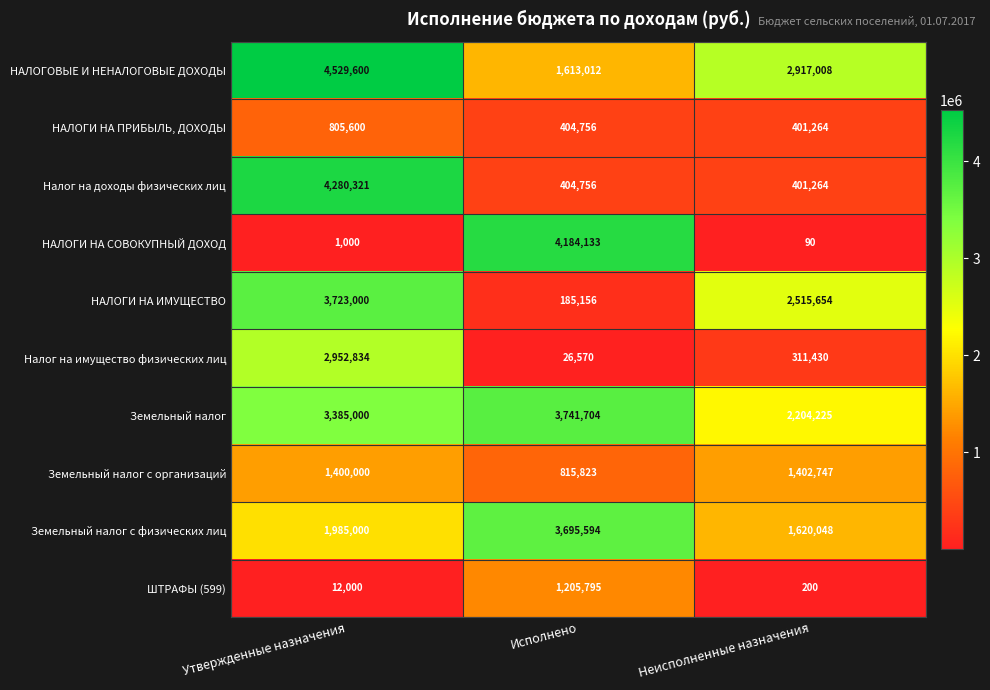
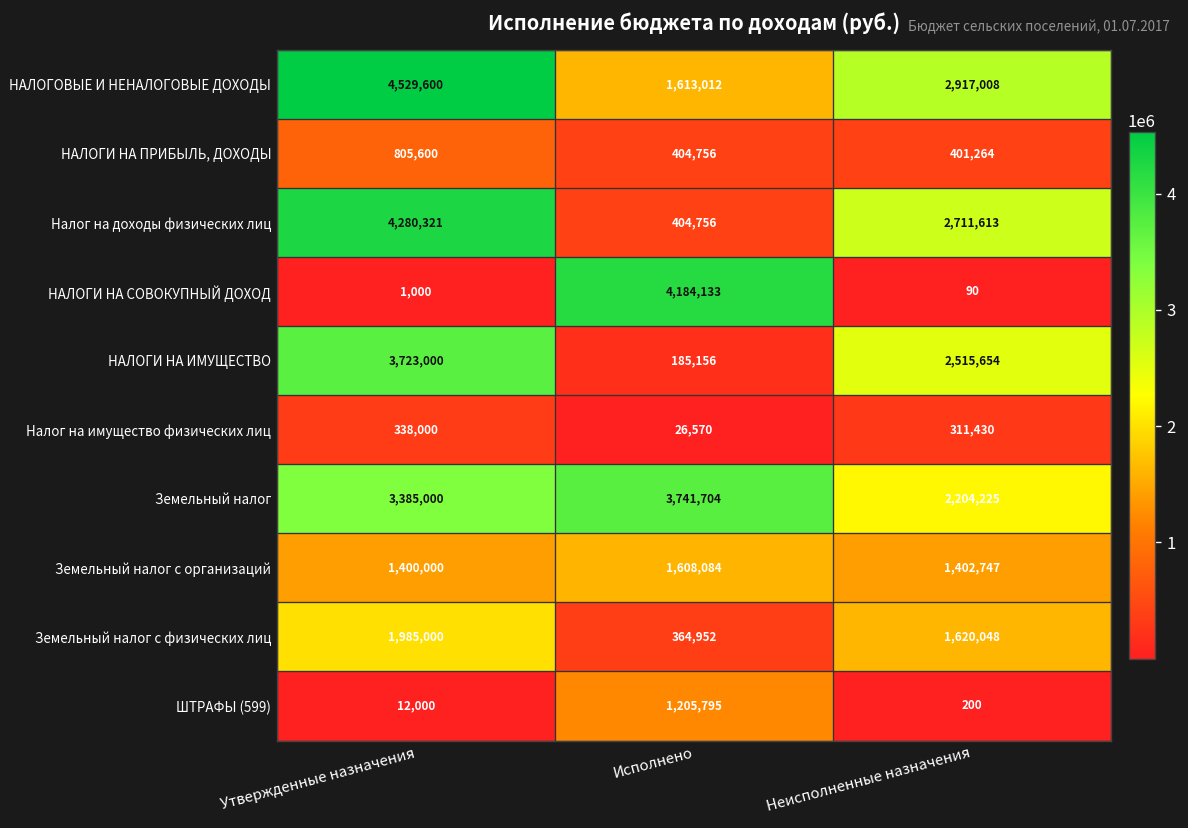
  {
    "НАЛОГОВЫЕ И НЕНАЛОГОВЫЕ ДОХОДЫ": {
      "Утвержденные назначения": "4,529,600",
      "Исполнено": "1,613,012",
      "Неисполненные назначения": "2,917,008"
    },
    "НАЛОГИ НА ПРИБЫЛЬ, ДОХОДЫ": {
      "Утвержденные назначения": "805,600",
      "Исполнено": "404,756",
      "Неисполненные назначения": "401,264"
    },
    "Налог на доходы физических лиц": {
      "Утвержденные назначения": "4,280,321",
      "Исполнено": "404,756",
-     "Неисполненные назначения": "401,264"
+     "Неисполненные назначения": "2,711,613"
    },
    "НАЛОГИ НА СОВОКУПНЫЙ ДОХОД": {
      "Утвержденные назначения": "1,000",
      "Исполнено": "4,184,133",
      "Неисполненные назначения": "90"
    },
    "НАЛОГИ НА ИМУЩЕСТВО": {
      "Утвержденные назначения": "3,723,000",
      "Исполнено": "185,156",
      "Неисполненные назначения": "2,515,654"
    },
    "Налог на имущество физических лиц": {
-     "Утвержденные назначения": "2,952,834",
+     "Утвержденные назначения": "338,000",
      "Исполнено": "26,570",
      "Неисполненные назначения": "311,430"
    },
    "Земельный налог": {
      "Утвержденные назначения": "3,385,000",
      "Исполнено": "3,741,704",
      "Неисполненные назначения": "2,204,225"
    },
    "Земельный налог с организаций": {
      "Утвержденные назначения": "1,400,000",
-     "Исполнено": "815,823",
+     "Исполнено": "1,608,084",
      "Неисполненные назначения": "1,402,747"
    },
    "Земельный налог с физических лиц": {
      "Утвержденные назначения": "1,985,000",
-     "Исполнено": "3,695,594",
+     "Исполнено": "364,952",
      "Неисполненные назначения": "1,620,048"
    },
    "ШТРАФЫ (599)": {
      "Утвержденные назначения": "12,000",
      "Исполнено": "1,205,795",
      "Неисполненные назначения": "200"
    }
  }
